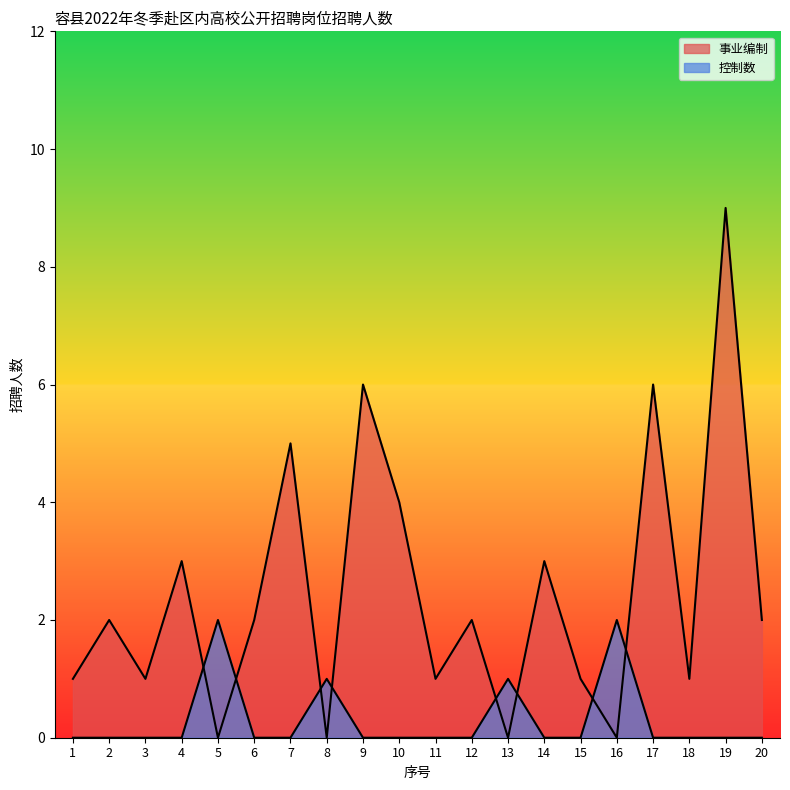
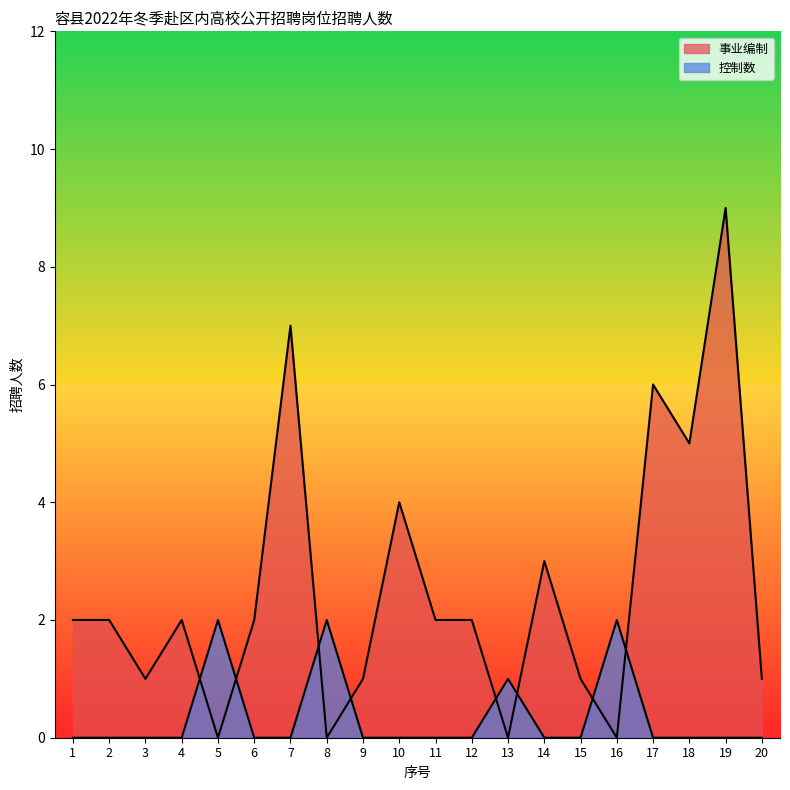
  {
    "事业编制": {
-     "1": 1,
+     "1": 2,
      "2": 2,
      "3": 1,
-     "4": 3,
+     "4": 2,
      "5": 0,
      "6": 2,
-     "7": 5,
+     "7": 7,
      "8": 0,
-     "9": 6,
+     "9": 1,
      "10": 4,
-     "11": 1,
+     "11": 2,
      "12": 2,
      "13": 0,
      "14": 3,
      "15": 1,
      "16": 0,
      "17": 6,
-     "18": 1,
+     "18": 5,
      "19": 9,
-     "20": 2
+     "20": 1
    },
    "控制数": {
      "1": 0,
      "2": 0,
      "3": 0,
      "4": 0,
      "5": 2,
      "6": 0,
      "7": 0,
-     "8": 1,
+     "8": 2,
      "9": 0,
      "10": 0,
      "11": 0,
      "12": 0,
      "13": 1,
      "14": 0,
      "15": 0,
      "16": 2,
      "17": 0,
      "18": 0,
      "19": 0,
      "20": 0
    }
  }
